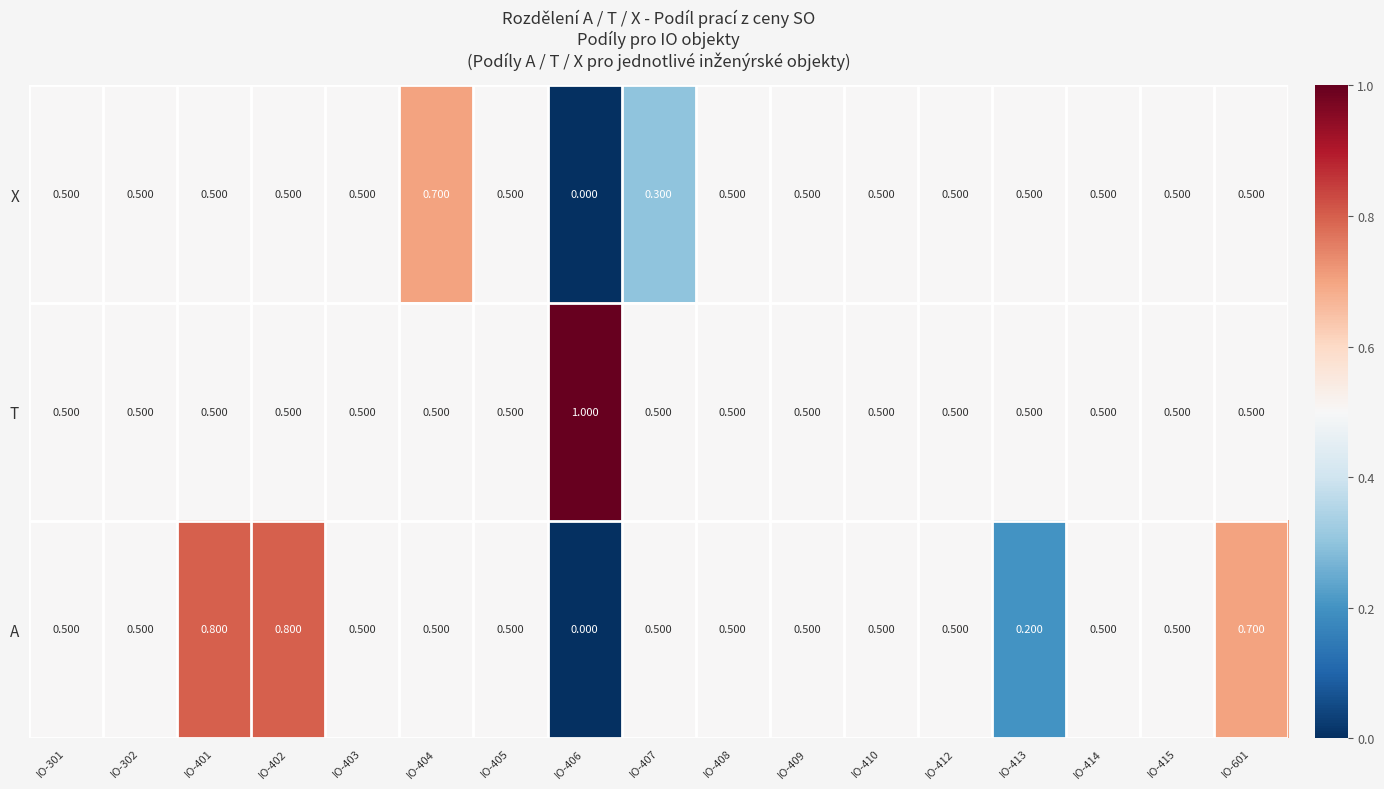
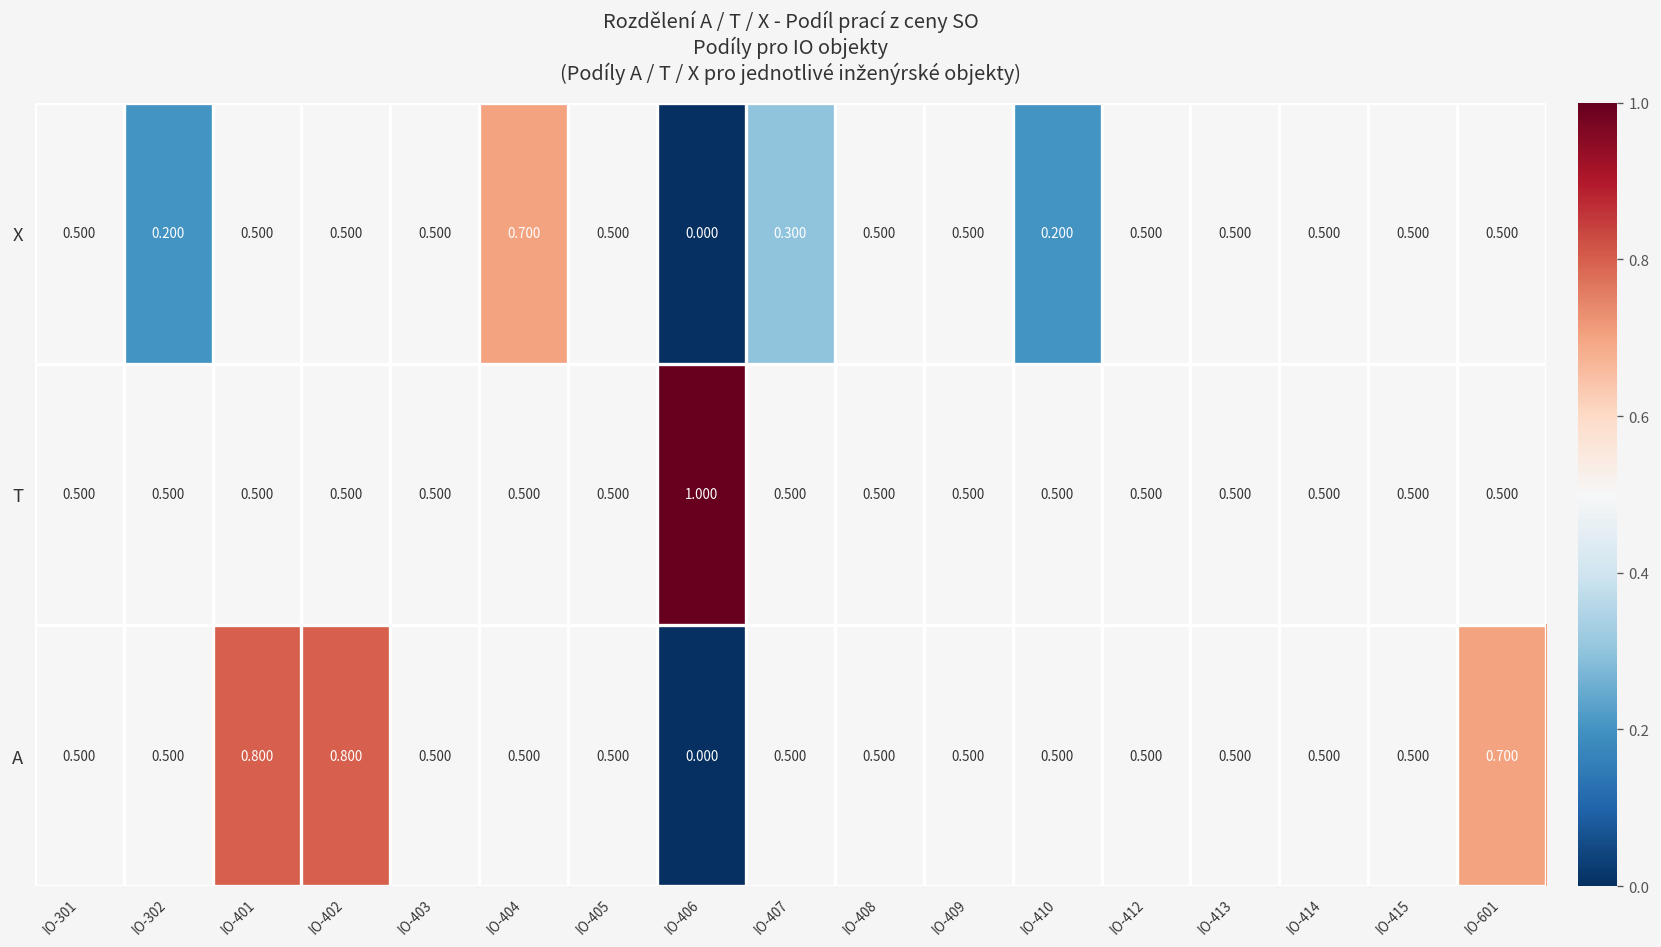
  {
    "X": {
      "IO-301": 0.500,
-     "IO-302": 0.500,
+     "IO-302": 0.200,
      "IO-401": 0.500,
      "IO-402": 0.500,
      "IO-403": 0.500,
      "IO-404": 0.700,
      "IO-405": 0.500,
      "IO-406": 0.000,
      "IO-407": 0.300,
      "IO-408": 0.500,
      "IO-409": 0.500,
-     "IO-410": 0.500,
+     "IO-410": 0.200,
      "IO-412": 0.500,
      "IO-413": 0.500,
      "IO-414": 0.500,
      "IO-415": 0.500,
      "IO-601": 0.500
    },
    "T": {
      "IO-301": 0.500,
      "IO-302": 0.500,
      "IO-401": 0.500,
      "IO-402": 0.500,
      "IO-403": 0.500,
      "IO-404": 0.500,
      "IO-405": 0.500,
      "IO-406": 1.000,
      "IO-407": 0.500,
      "IO-408": 0.500,
      "IO-409": 0.500,
      "IO-410": 0.500,
      "IO-412": 0.500,
      "IO-413": 0.500,
      "IO-414": 0.500,
      "IO-415": 0.500,
      "IO-601": 0.500
    },
    "A": {
      "IO-301": 0.500,
      "IO-302": 0.500,
      "IO-401": 0.800,
      "IO-402": 0.800,
      "IO-403": 0.500,
      "IO-404": 0.500,
      "IO-405": 0.500,
      "IO-406": 0.000,
      "IO-407": 0.500,
      "IO-408": 0.500,
      "IO-409": 0.500,
      "IO-410": 0.500,
      "IO-412": 0.500,
-     "IO-413": 0.200,
+     "IO-413": 0.500,
      "IO-414": 0.500,
      "IO-415": 0.500,
      "IO-601": 0.700
    }
  }
